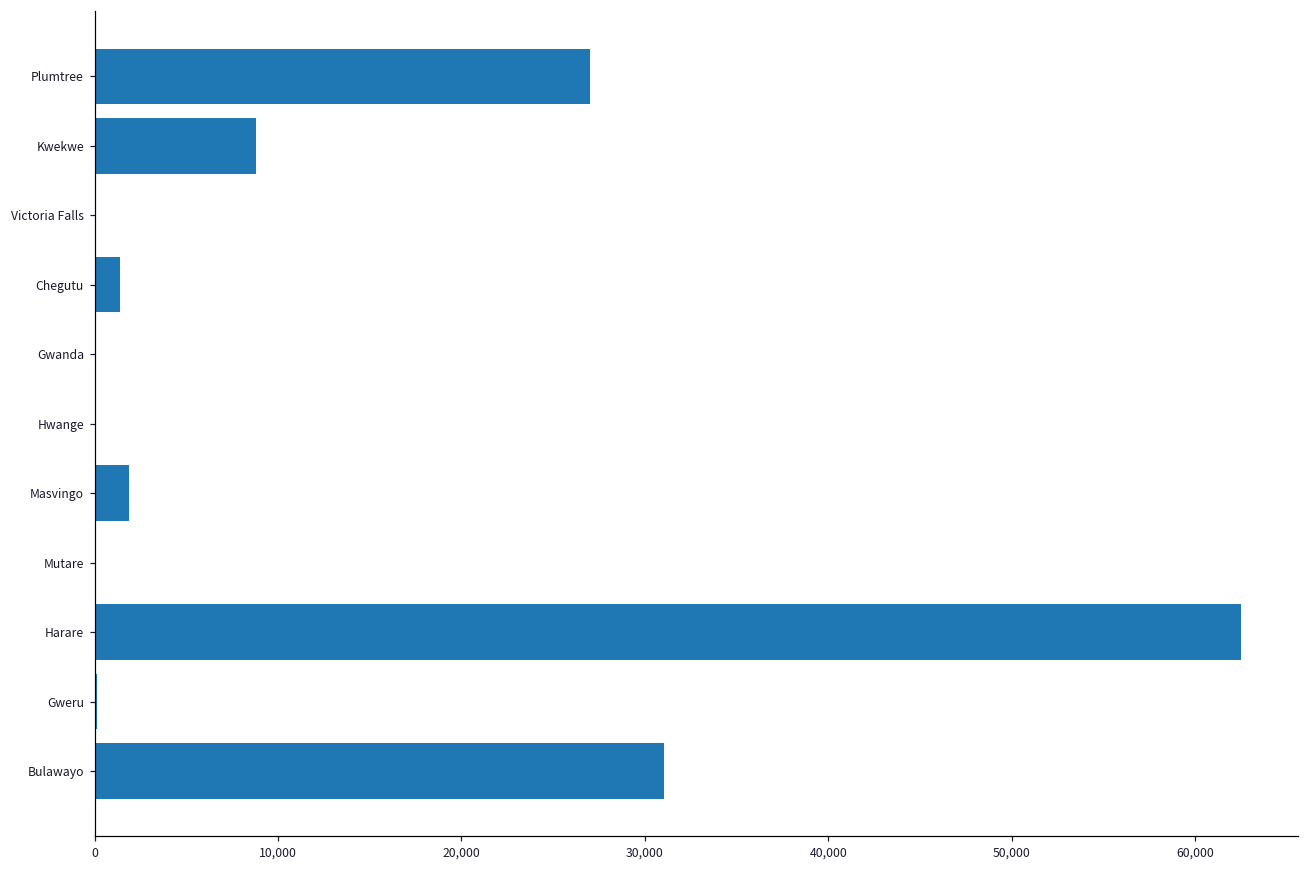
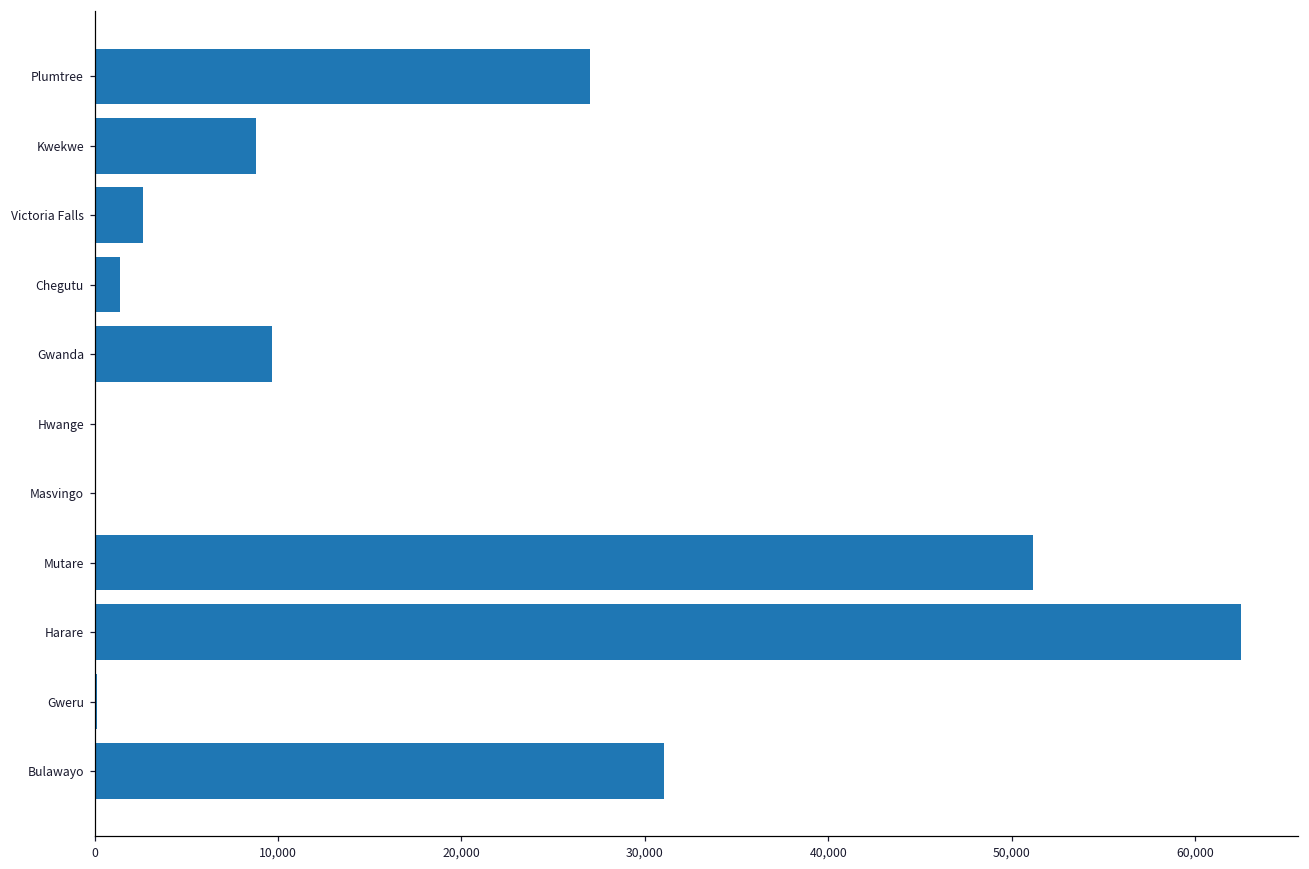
  {
    "Plumtree": "27,000",
    "Kwekwe": "8,800",
-   "Victoria Falls": "0",
+   "Victoria Falls": "2,600",
    "Chegutu": "1,400",
-   "Gwanda": "0",
+   "Gwanda": "9,700",
    "Hwange": "0",
-   "Masvingo": "1,900",
-   "Mutare": "0",
+   "Masvingo": "0",
+   "Mutare": "51,200",
    "Harare": "62,500",
    "Bulawayo": "31,100"
  }
